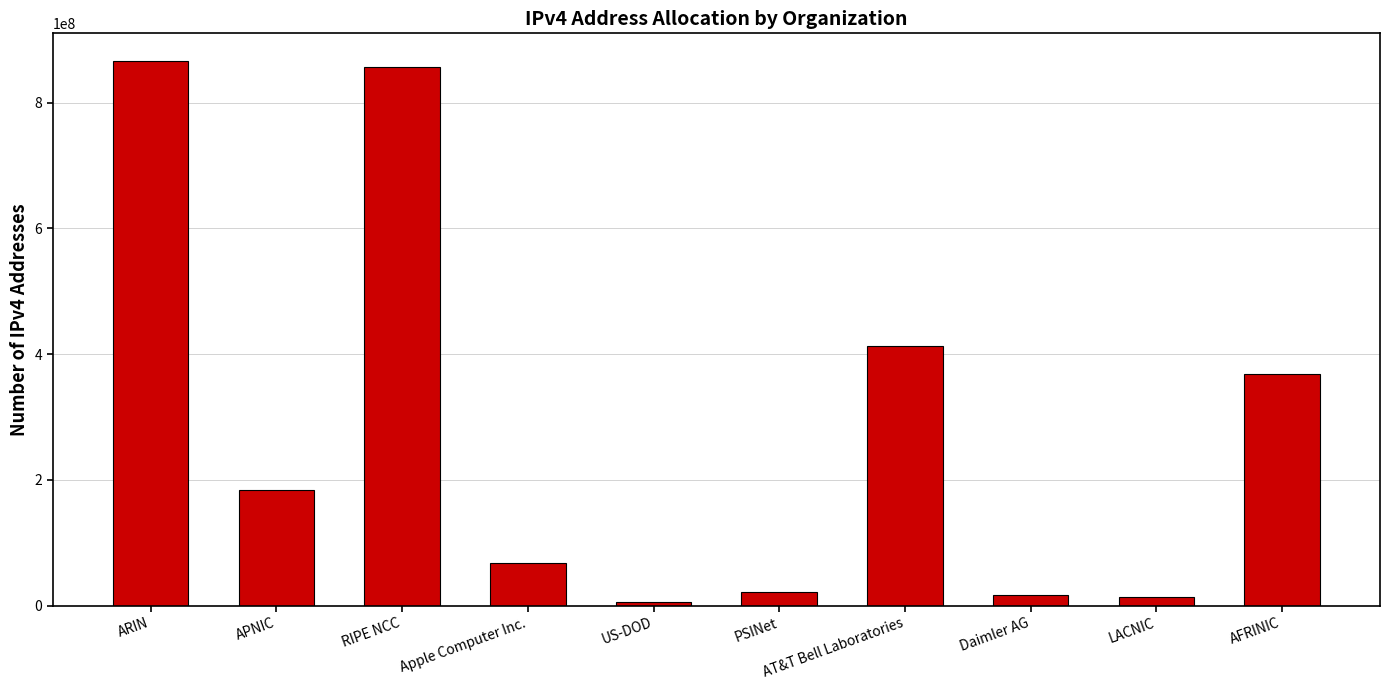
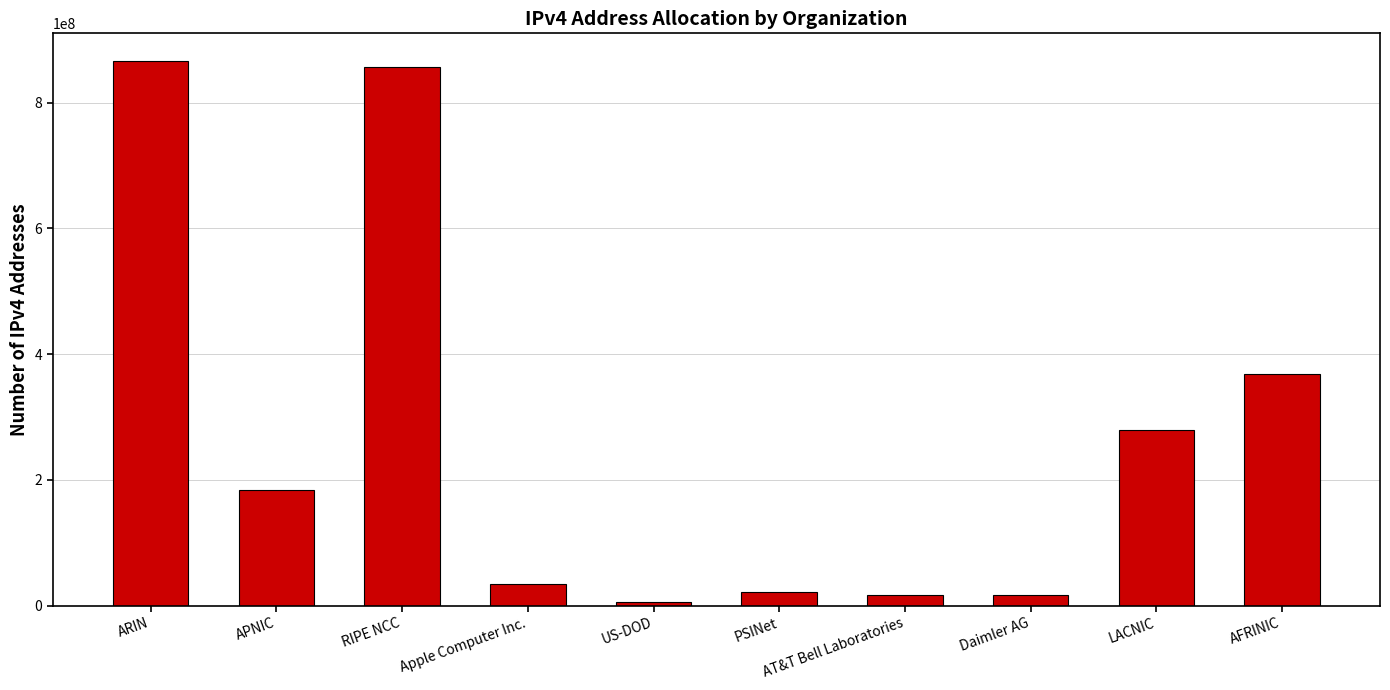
  {
    "ARIN": 870000000,
    "APNIC": 180000000,
    "RIPE NCC": 860000000,
-   "Apple Computer Inc.": 70000000,
+   "Apple Computer Inc.": 30000000,
    "US-DOD": 10000000,
    "PSINet": 20000000,
-   "AT&T Bell Laboratories": 410000000,
+   "AT&T Bell Laboratories": 20000000,
    "Daimler AG": 20000000,
-   "LACNIC": 10000000,
+   "LACNIC": 280000000,
    "AFRINIC": 370000000
  }
